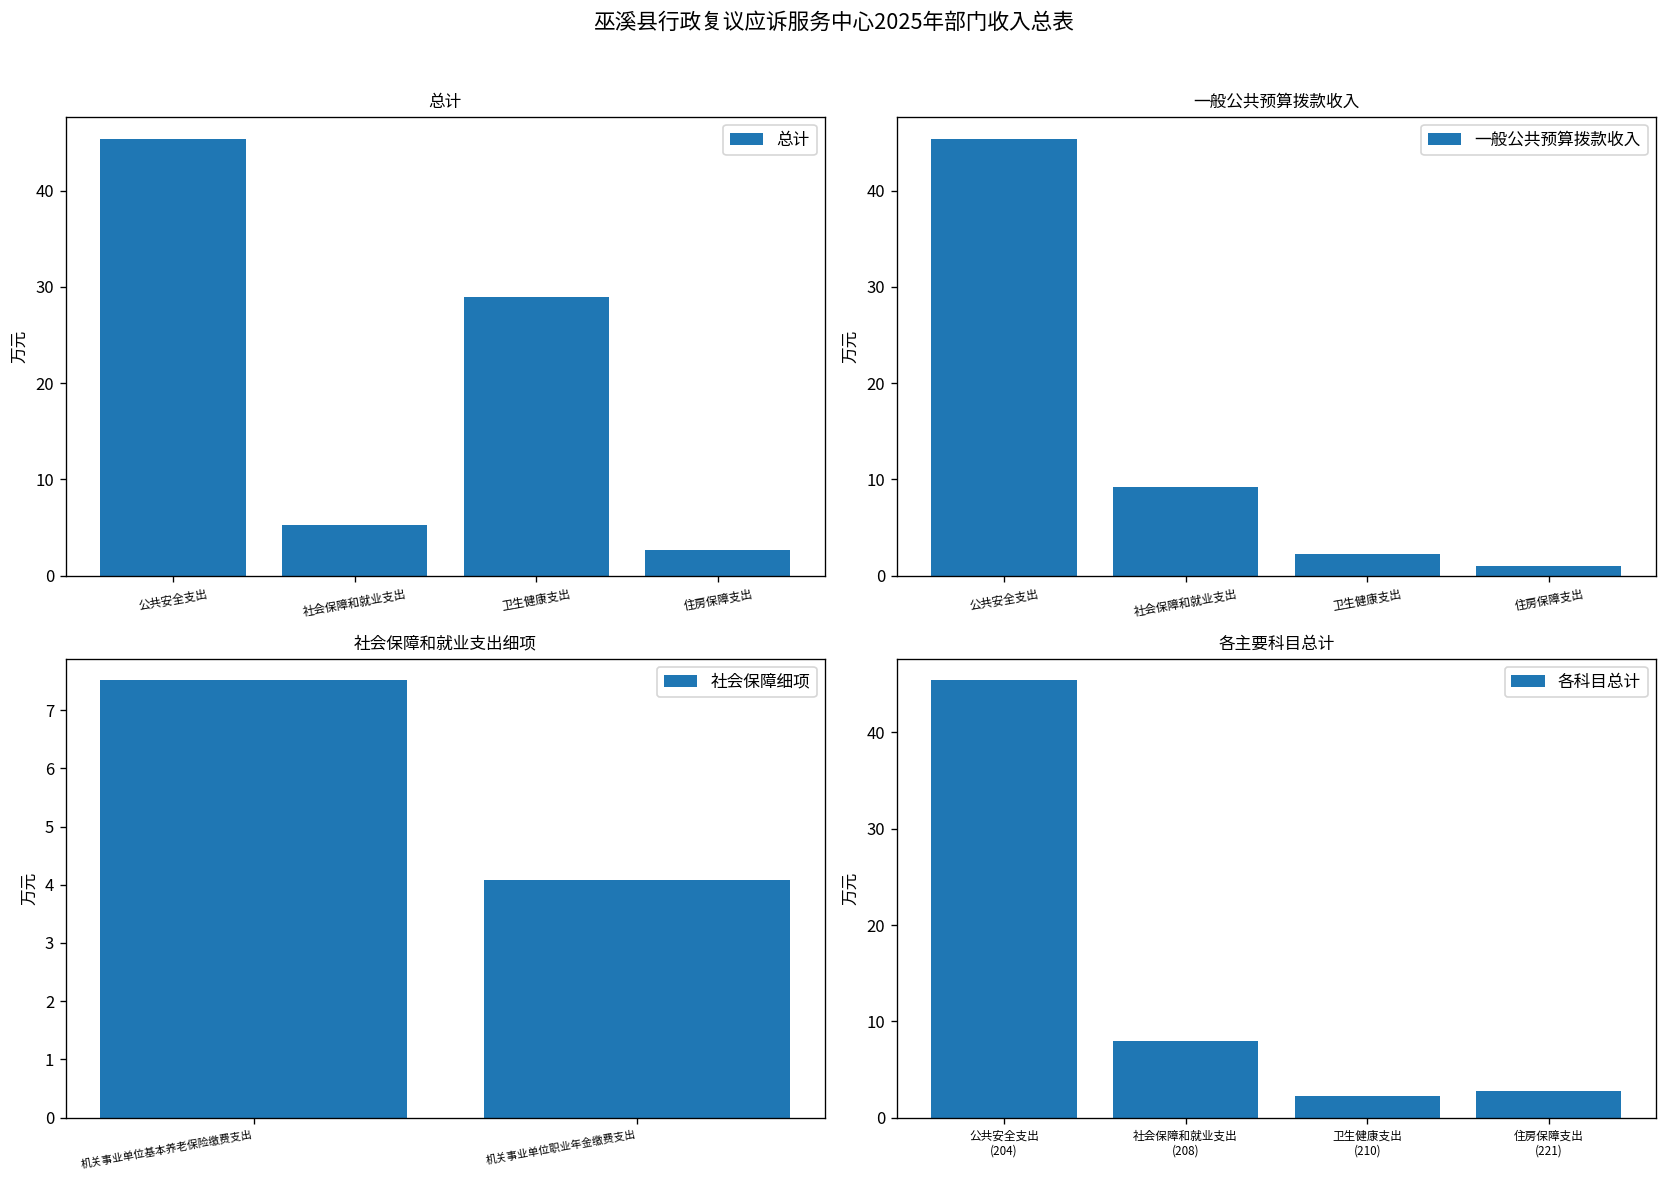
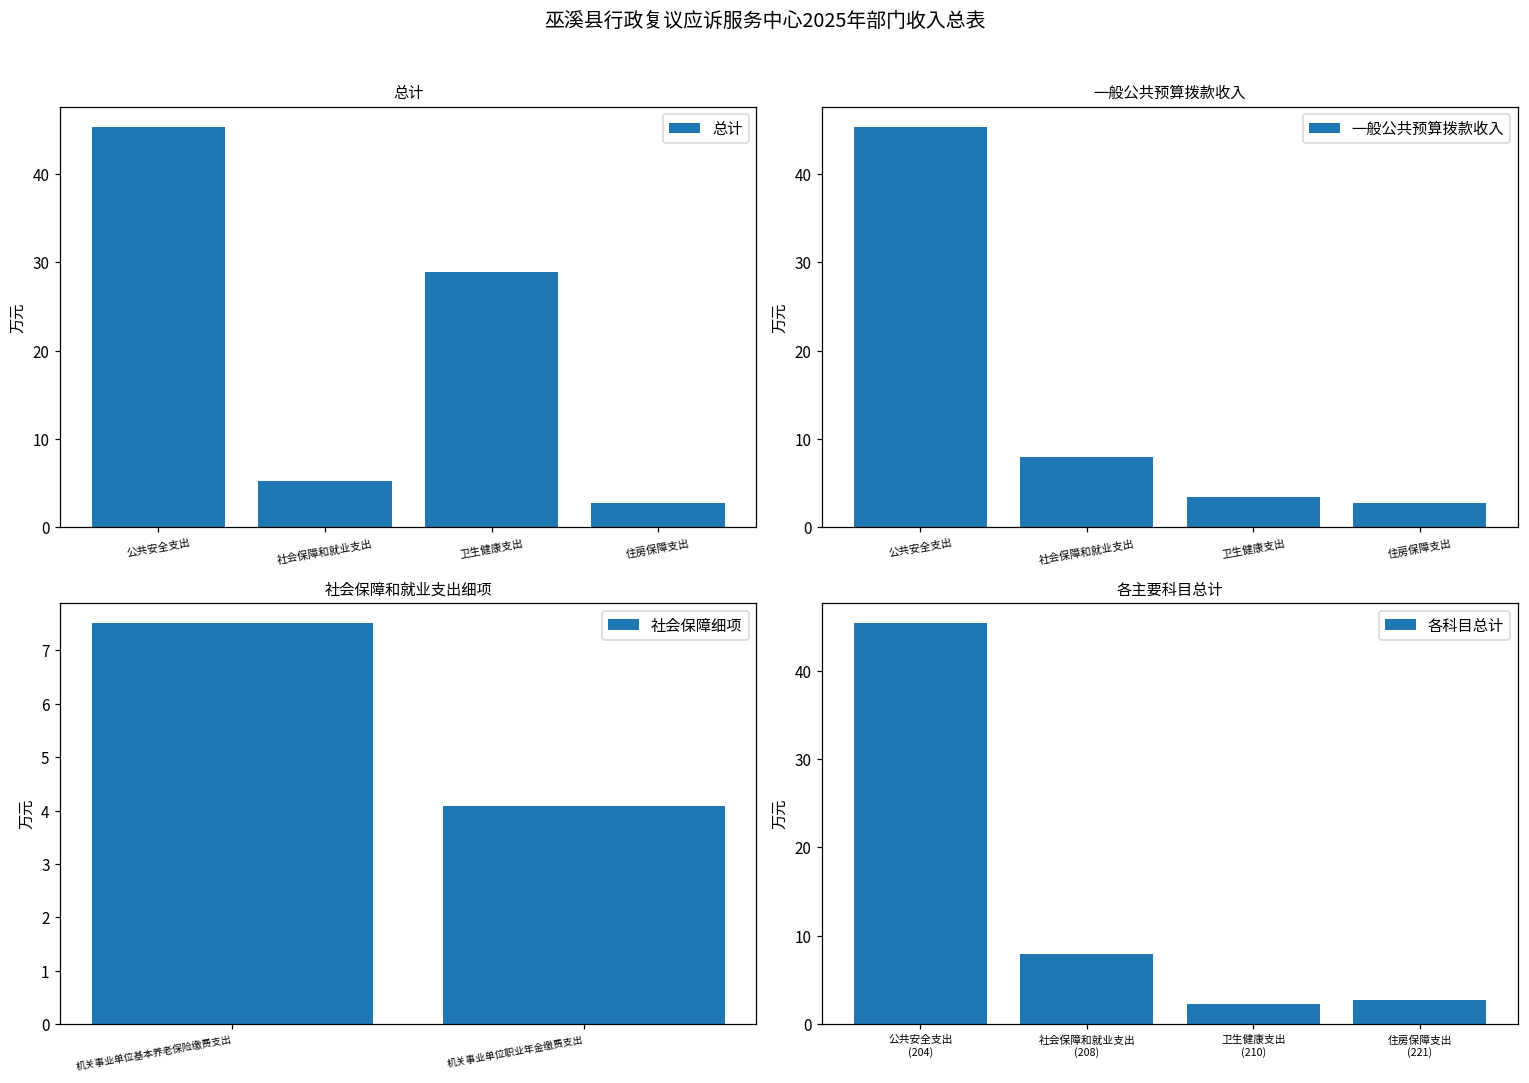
  {
    "总计": {
      "公共安全支出": 45,
      "社会保障和就业支出": 5,
      "卫生健康支出": 29,
      "住房保障支出": 3
    },
    "一般公共预算拨款收入": {
      "公共安全支出": 45,
-     "社会保障和就业支出": 9,
-     "卫生健康支出": 2,
-     "住房保障支出": 1
+     "社会保障和就业支出": 8,
+     "卫生健康支出": 3,
+     "住房保障支出": 3
    },
    "社会保障和就业支出细项": {
      "机关事业单位基本养老保险缴费支出": 7.5,
      "机关事业单位职业年金缴费支出": 4.1
    },
    "各主要科目总计": {
      "公共安全支出 (204)": 45,
      "社会保障和就业支出 (208)": 8,
      "卫生健康支出 (210)": 2,
      "住房保障支出 (221)": 3
    }
  }
